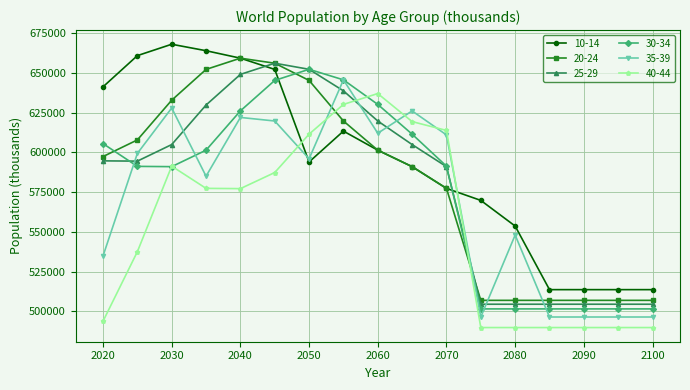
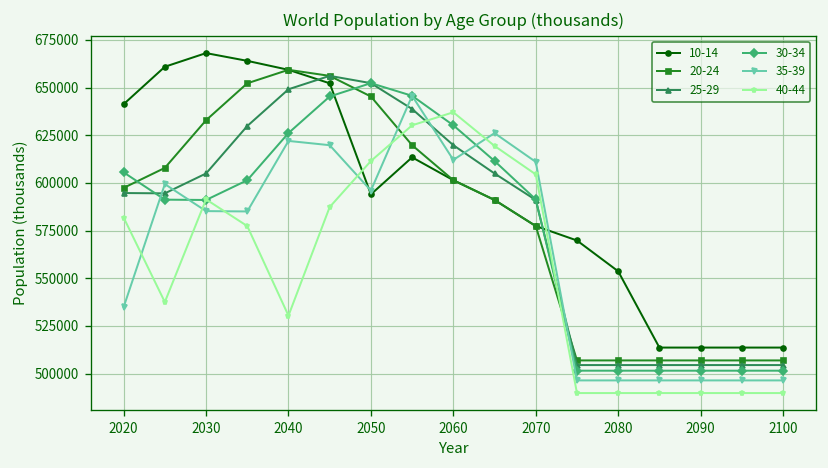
  {
    "10-14": {
      "2020": 641000,
      "2030": 668000,
      "2050": 594000,
      "2080": 554000,
      "2090": 514000,
      "2100": 514000
    },
    "35-39": {
      "2020": 535000,
-     "2030": 628000,
+     "2030": 585000,
      "2040": 622000,
      "2050": 596000,
      "2060": 612000,
      "2070": 611000,
-     "2080": 548000,
+     "2080": 496000,
      "2090": 496000,
      "2100": 496000
    },
    "40-44": {
-     "2020": 494000,
-     "2040": 577000,
+     "2020": 582000,
+     "2040": 530000,
      "2050": 611000,
      "2060": 637000,
-     "2070": 614000,
+     "2070": 604000,
      "2080": 490000,
      "2090": 490000,
      "2100": 490000
    }
  }
